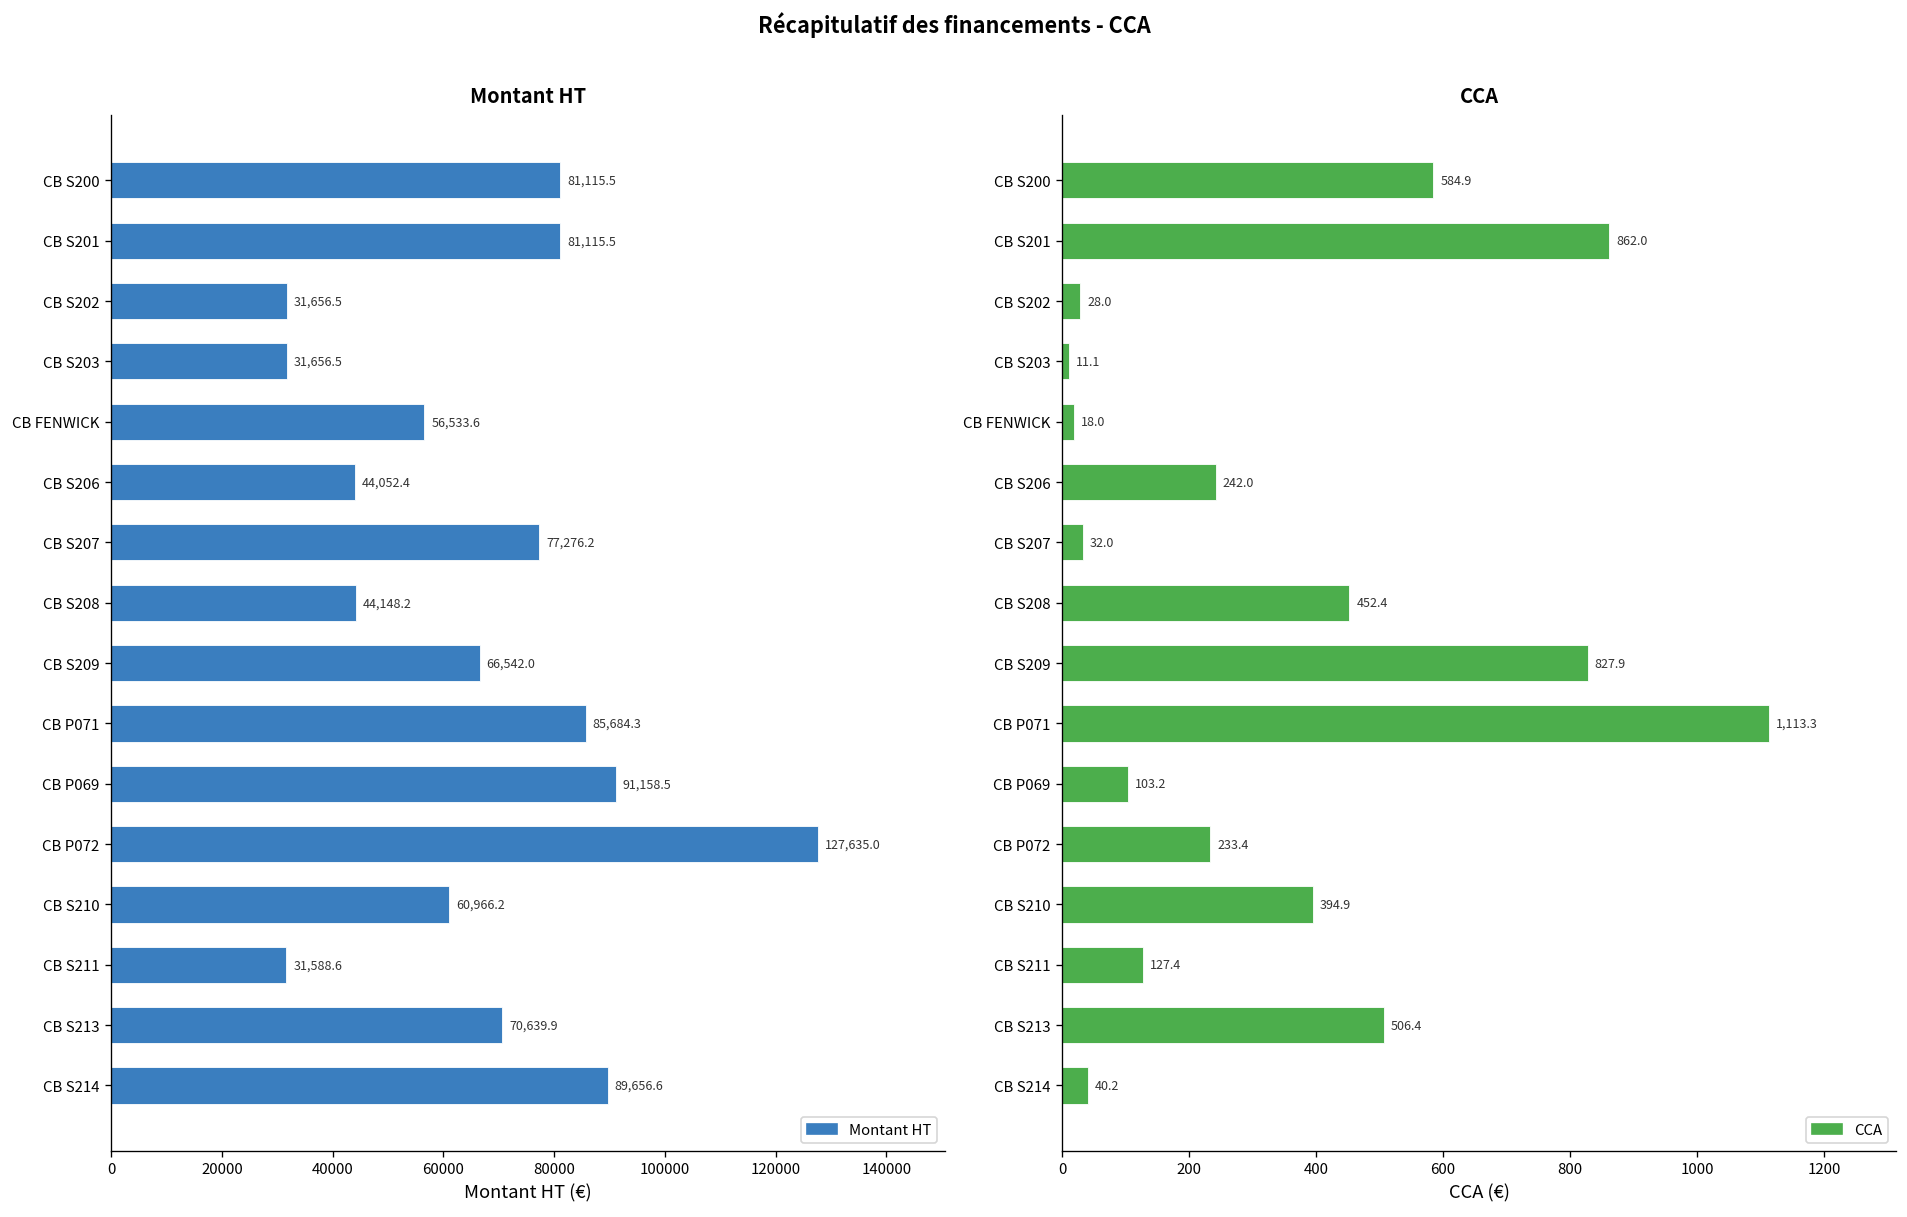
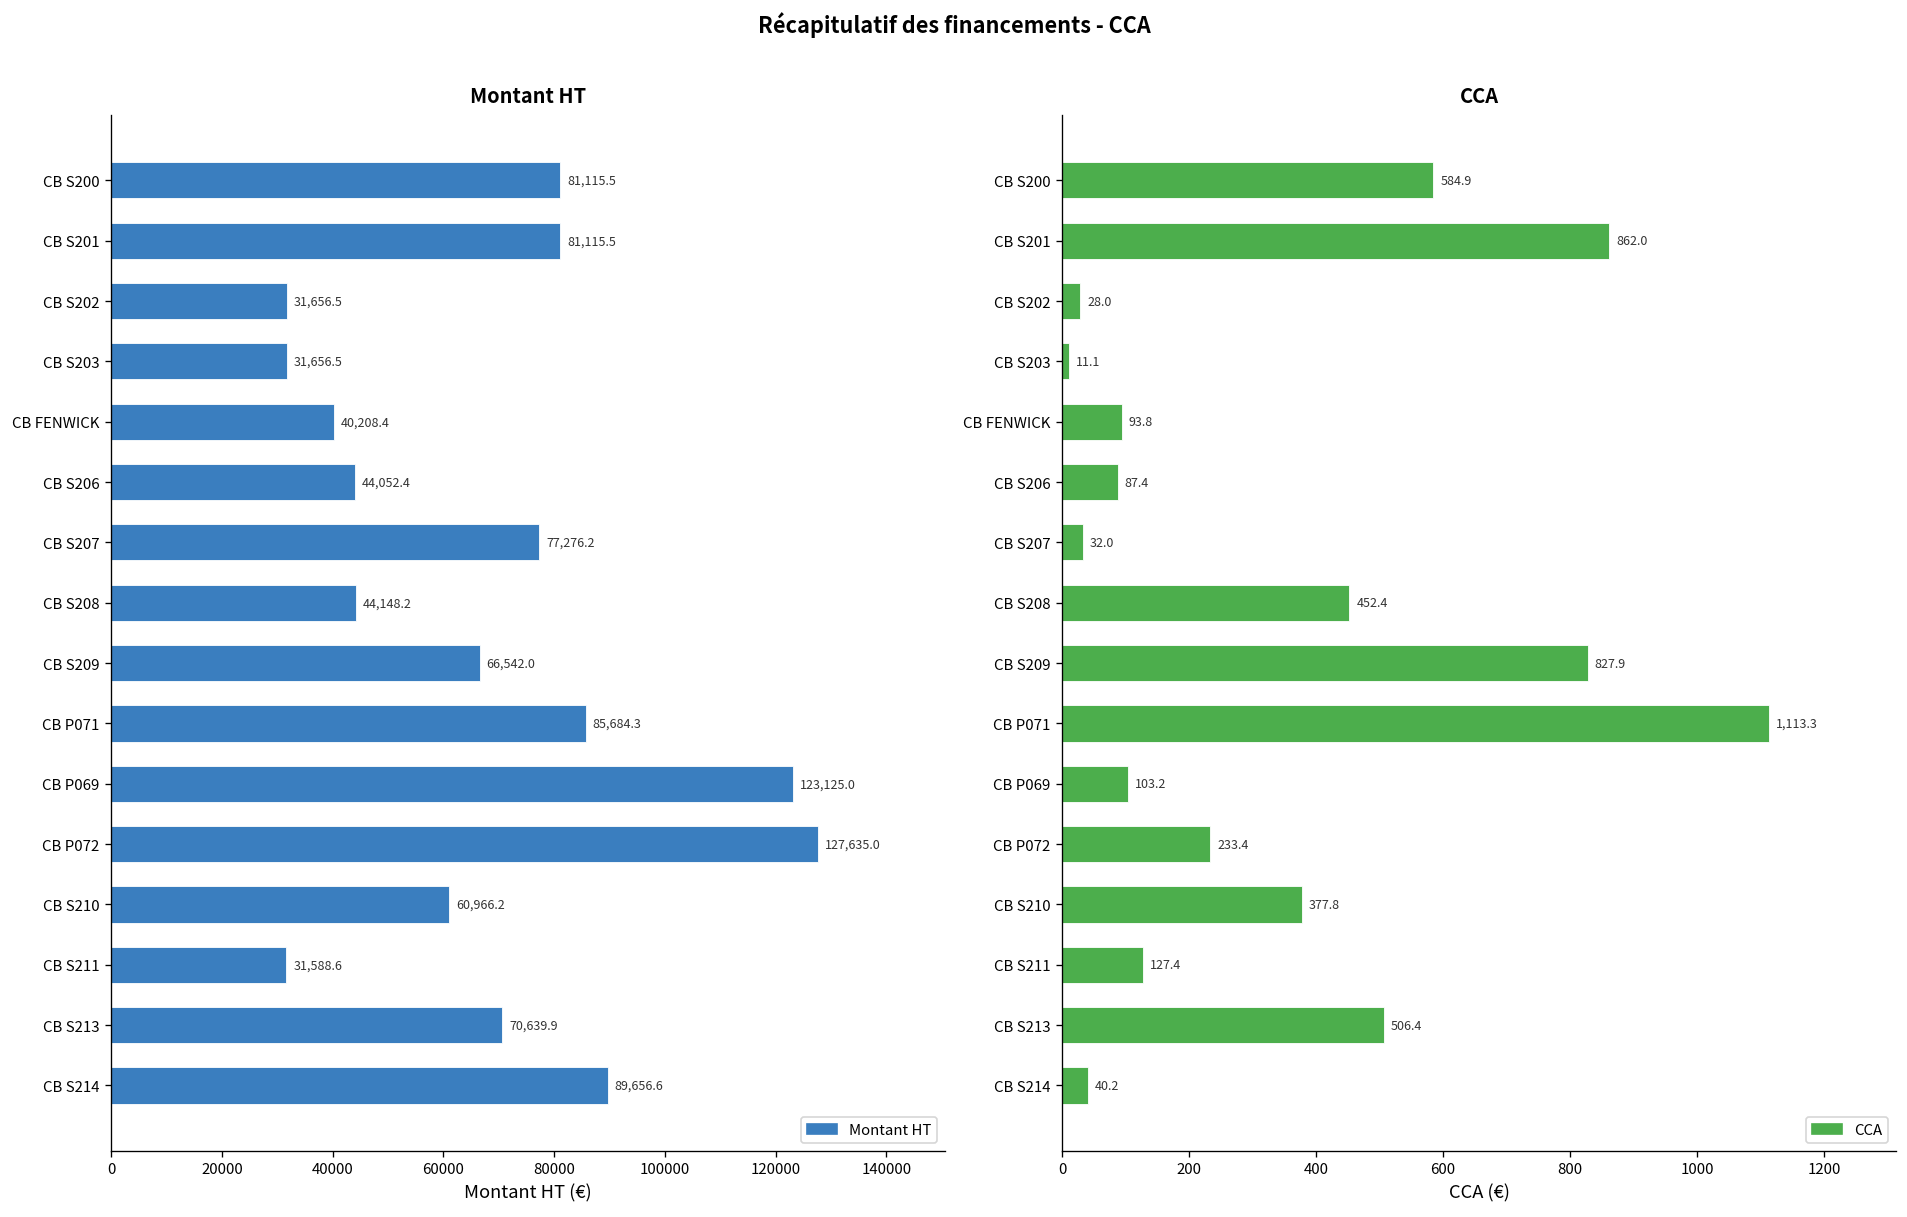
  {
    "Montant HT": {
      "CB S200": "81,115.5",
      "CB S201": "81,115.5",
      "CB S202": "31,656.5",
      "CB S203": "31,656.5",
-     "CB FENWICK": "56,533.6",
+     "CB FENWICK": "40,208.4",
      "CB S206": "44,052.4",
      "CB S207": "77,276.2",
      "CB S208": "44,148.2",
      "CB S209": "66,542.0",
      "CB P071": "85,684.3",
-     "CB P069": "91,158.5",
+     "CB P069": "123,125.0",
      "CB P072": "127,635.0",
      "CB S210": "60,966.2",
      "CB S211": "31,588.6",
      "CB S213": "70,639.9",
      "CB S214": "89,656.6"
    },
    "CCA": {
      "CB S200": "584.9",
      "CB S201": "862.0",
      "CB S202": "28.0",
      "CB S203": "11.1",
-     "CB FENWICK": "18.0",
-     "CB S206": "242.0",
+     "CB FENWICK": "93.8",
+     "CB S206": "87.4",
      "CB S207": "32.0",
      "CB S208": "452.4",
      "CB S209": "827.9",
      "CB P071": "1,113.3",
      "CB P069": "103.2",
      "CB P072": "233.4",
-     "CB S210": "394.9",
+     "CB S210": "377.8",
      "CB S211": "127.4",
      "CB S213": "506.4",
      "CB S214": "40.2"
    }
  }
